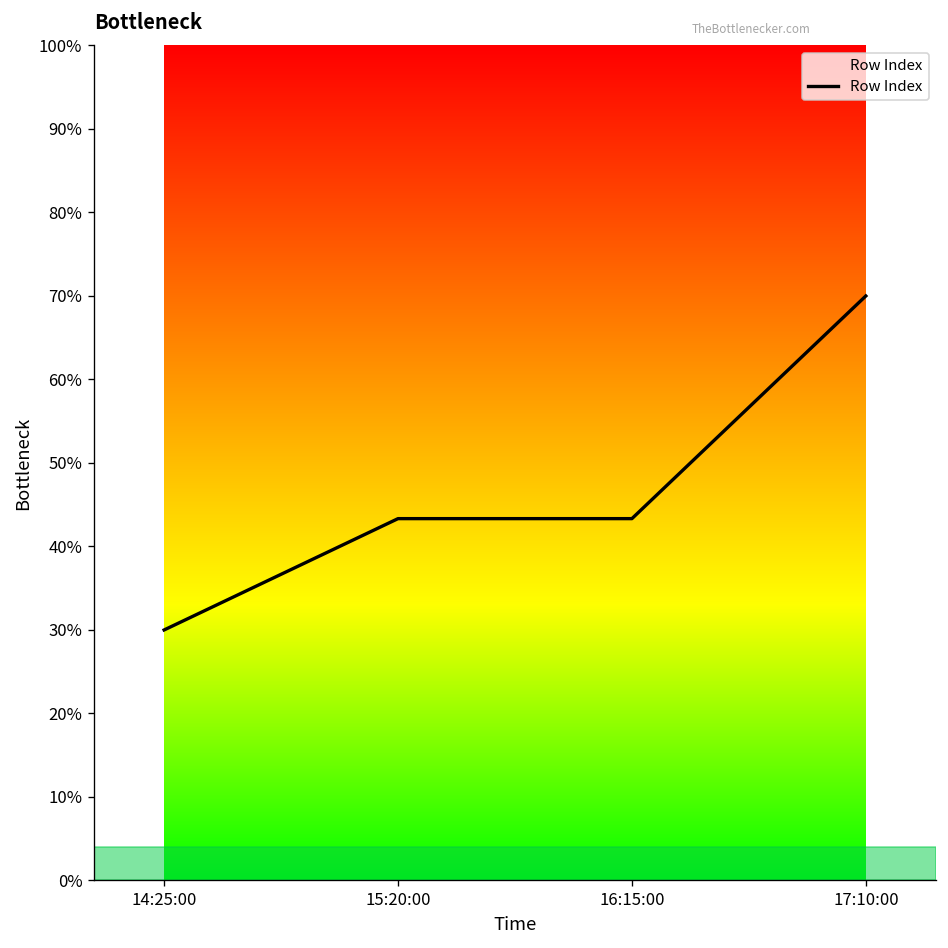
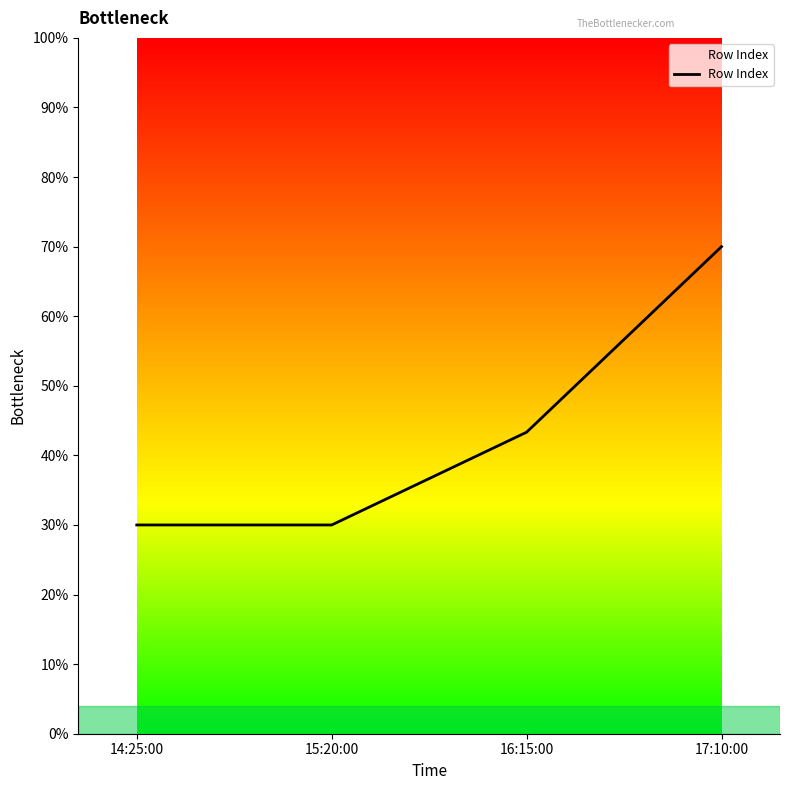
  {
    "14:25:00": "30%",
-   "15:20:00": "43%",
+   "15:20:00": "30%",
    "16:15:00": "43%",
    "17:10:00": "70%"
  }
